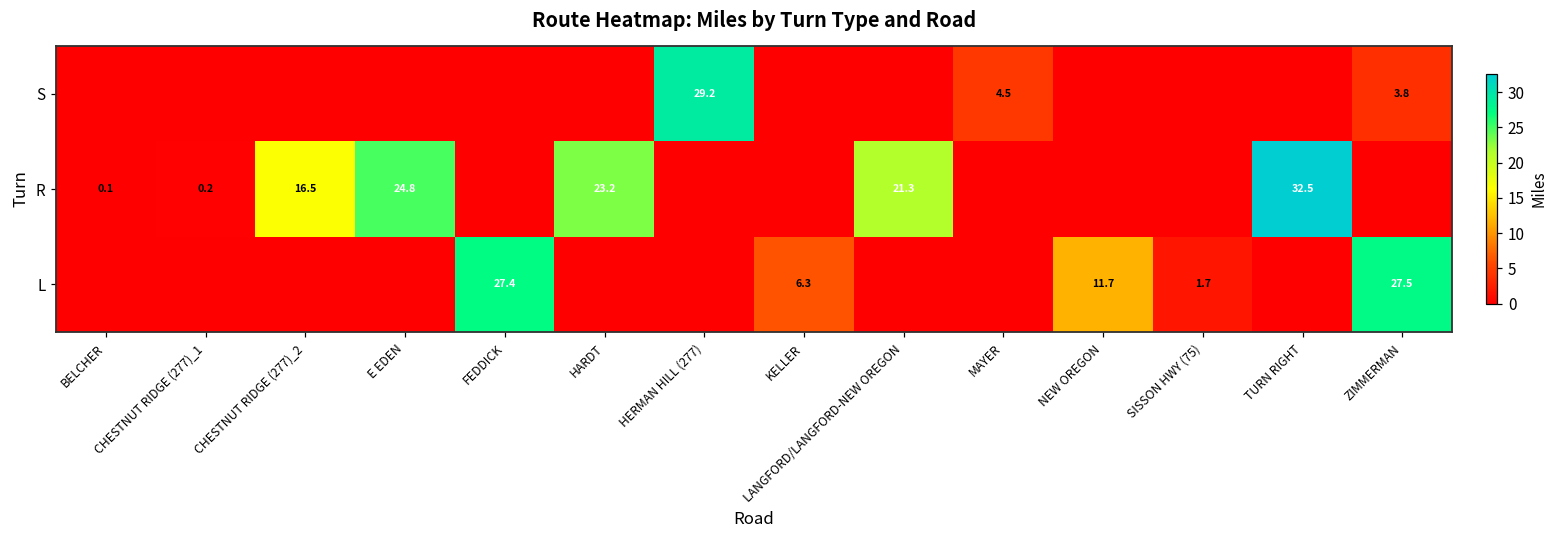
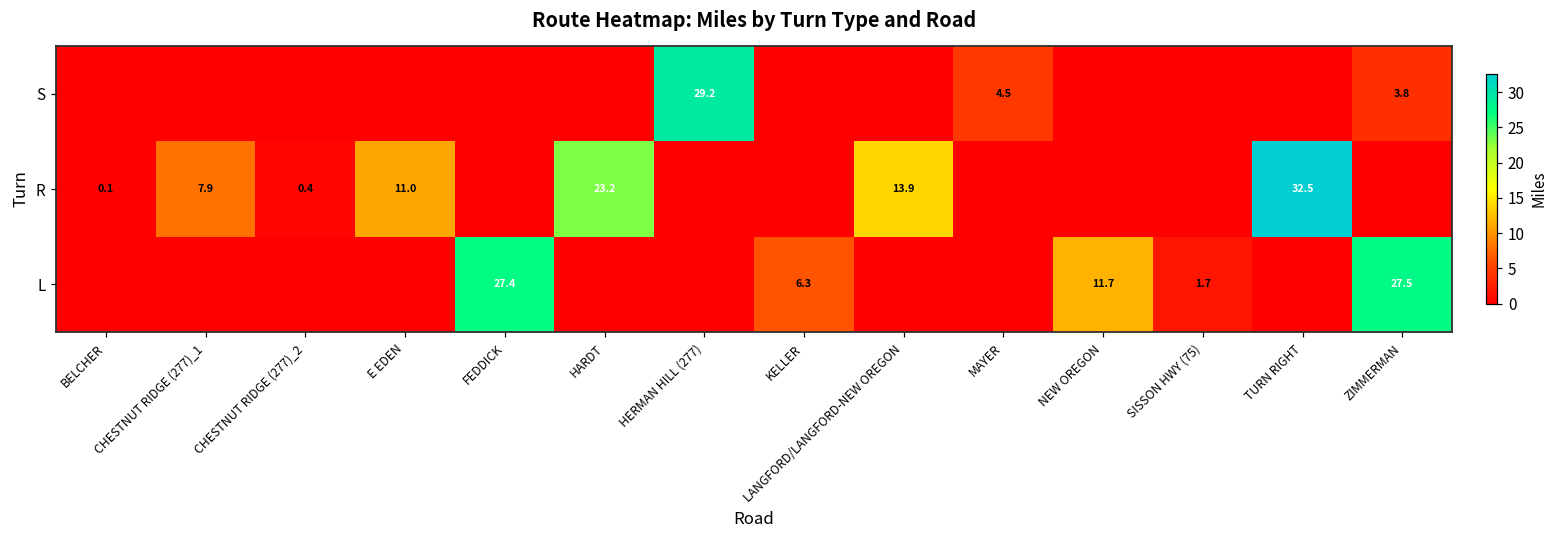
  {
    "S": {
      "HERMAN HILL (277)": 29.2,
      "MAYER": 4.5,
      "ZIMMERMAN": 3.8
    },
    "R": {
      "BELCHER": 0.1,
-     "CHESTNUT RIDGE (277)_1": 0.2,
-     "CHESTNUT RIDGE (277)_2": 16.5,
-     "E EDEN": 24.8,
+     "CHESTNUT RIDGE (277)_1": 7.9,
+     "CHESTNUT RIDGE (277)_2": 0.4,
+     "E EDEN": 11.0,
      "HARDT": 23.2,
-     "LANGFORD/LANGFORD-NEW OREGON": 21.3,
+     "LANGFORD/LANGFORD-NEW OREGON": 13.9,
      "TURN RIGHT": 32.5
    },
    "L": {
      "FEDDICK": 27.4,
      "KELLER": 6.3,
      "NEW OREGON": 11.7,
      "SISSON HWY (75)": 1.7,
      "ZIMMERMAN": 27.5
    }
  }
